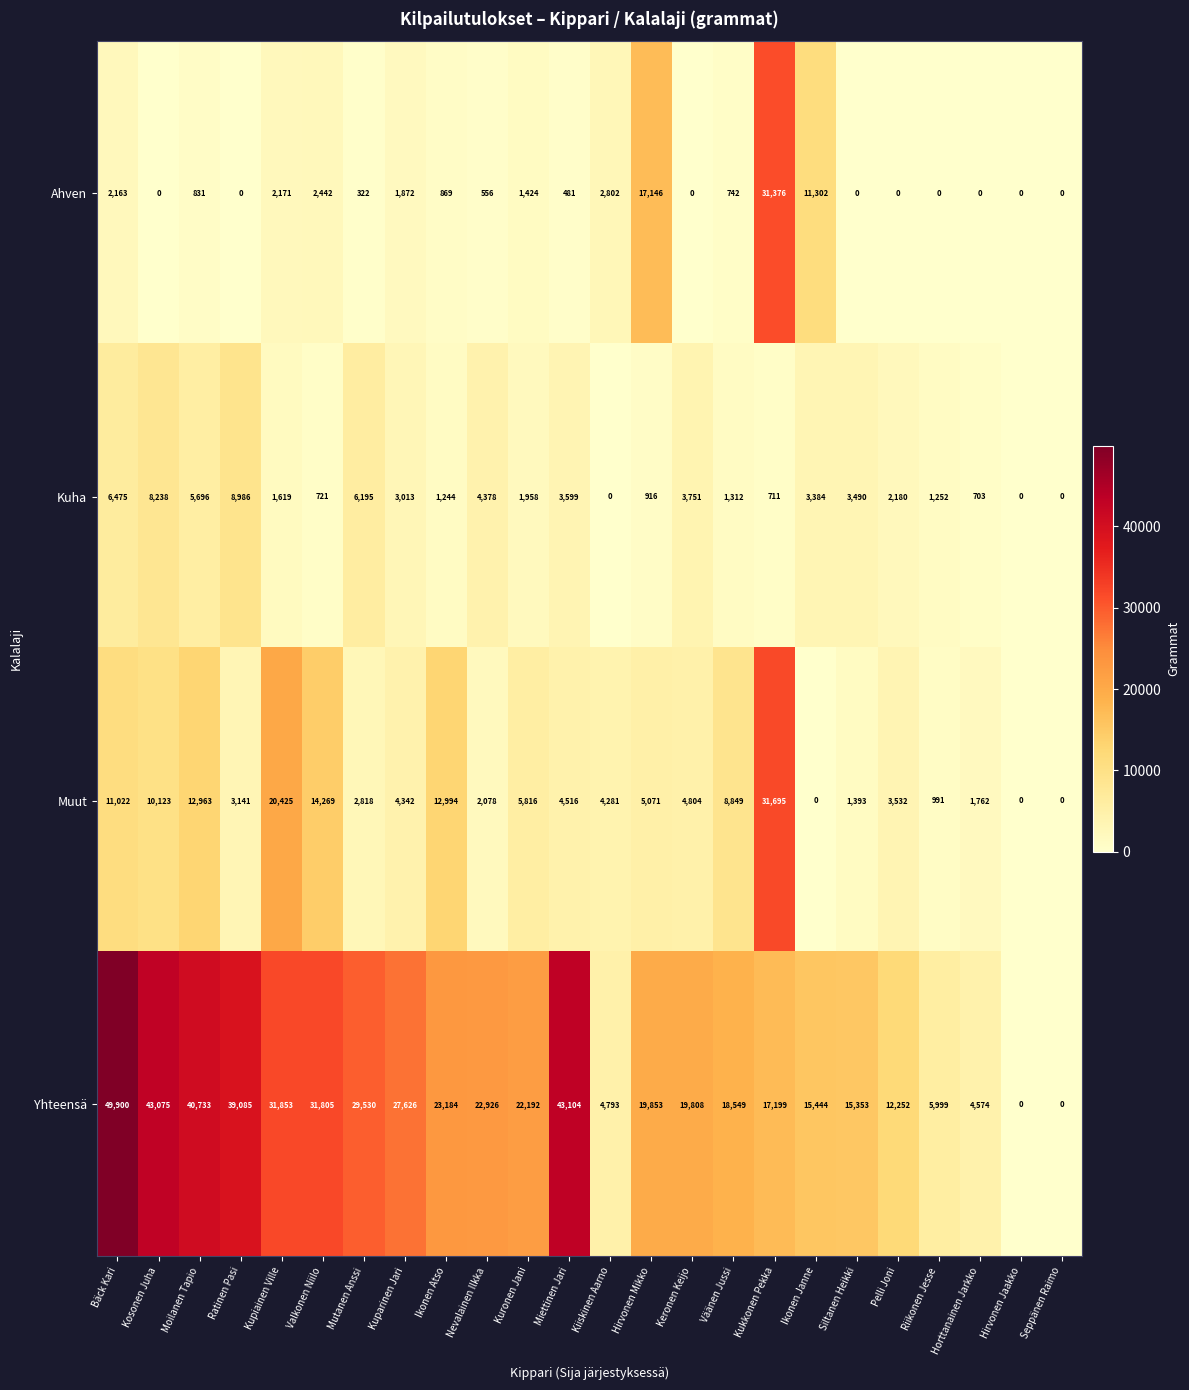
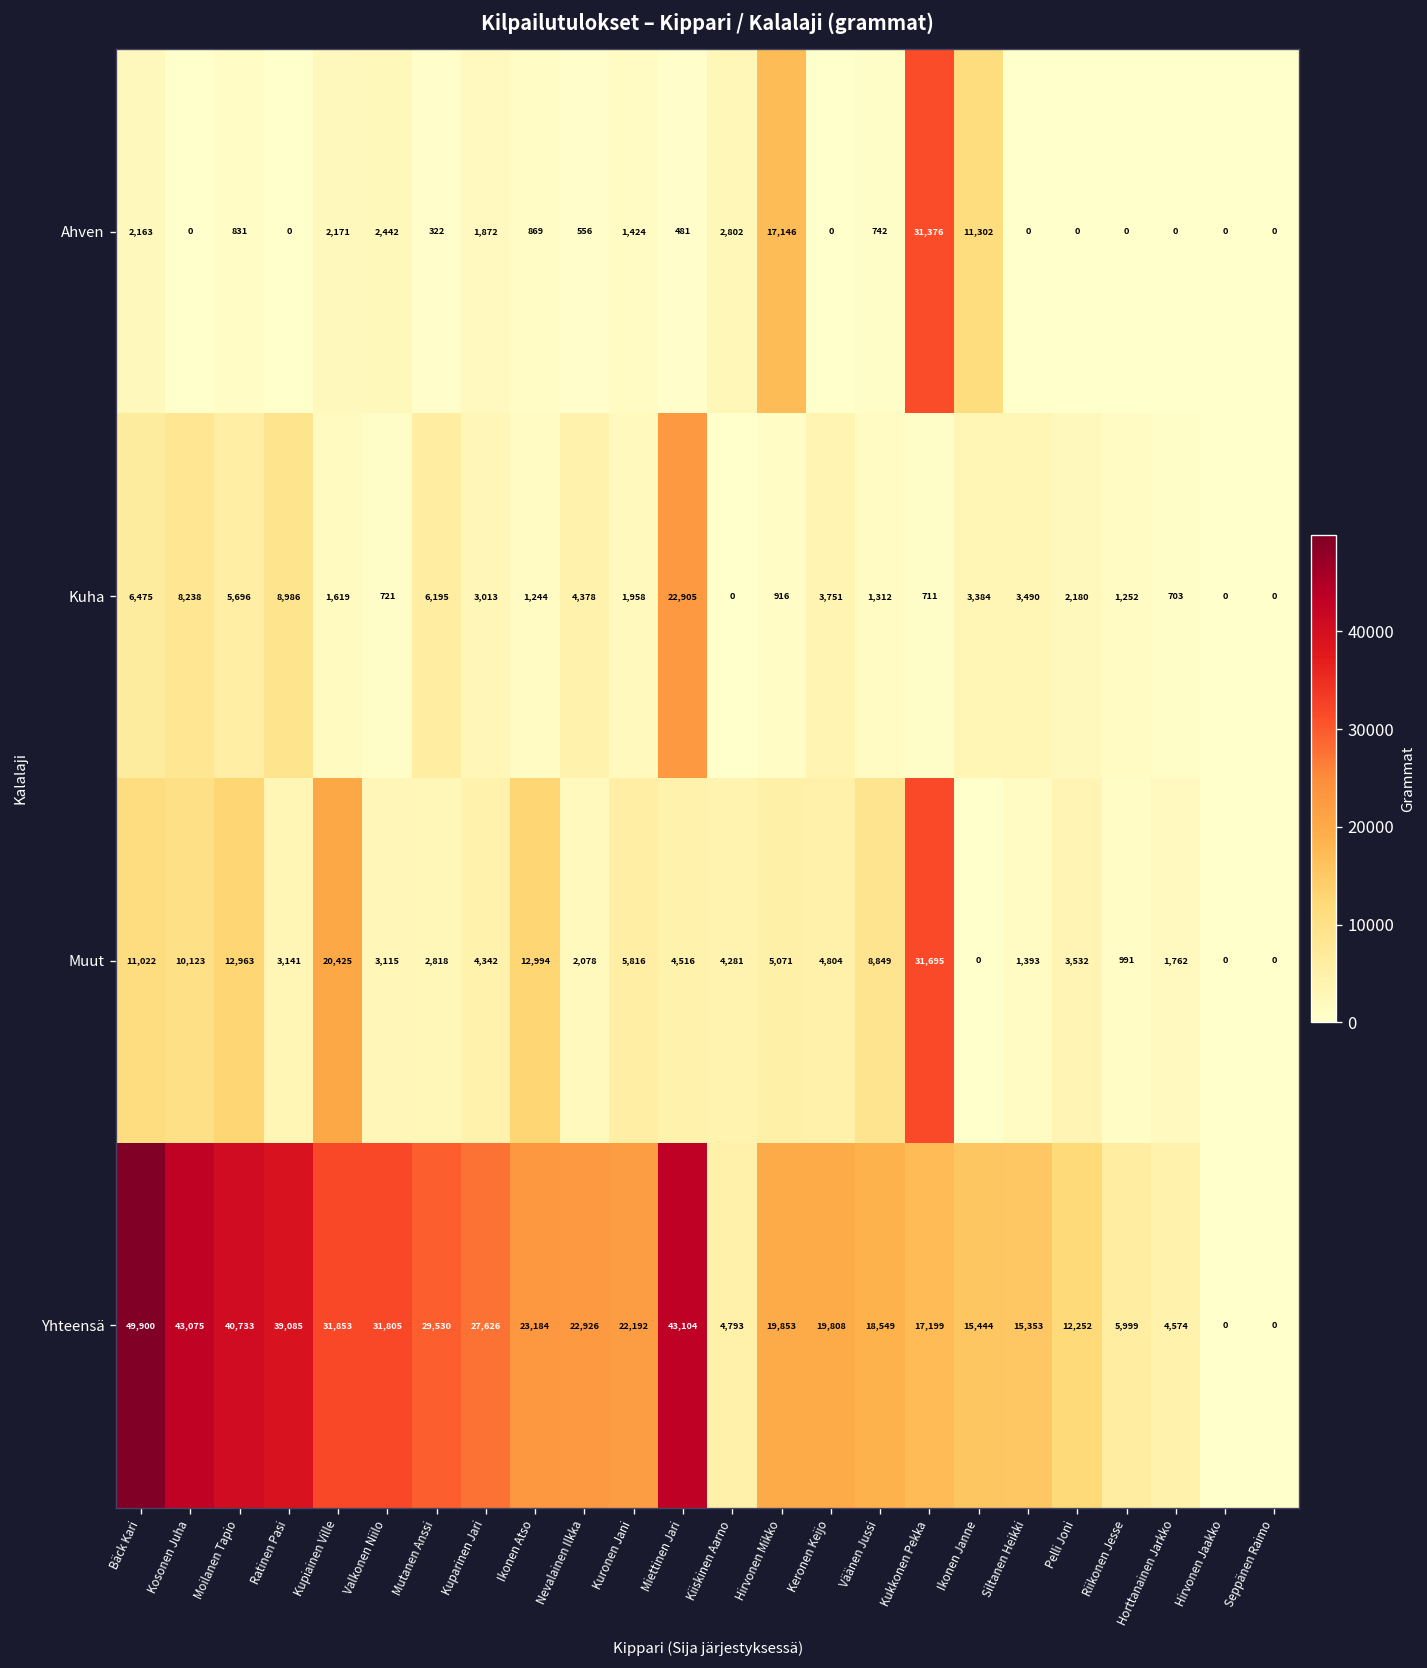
  {
    "Ahven": {
      "Bäck Kari": "2,163",
      "Kosonen Juha": "0",
      "Moilanen Tapio": "831",
      "Ratinen Pasi": "0",
      "Kupiainen Ville": "2,171",
      "Valkonen Niilo": "2,442",
      "Mutanen Anssi": "322",
      "Kuparinen Jari": "1,872",
      "Ikonen Atso": "869",
      "Nevalainen Ilkka": "556",
      "Kuronen Jani": "1,424",
      "Miettinen Jari": "481",
      "Kiiskinen Aarno": "2,802",
      "Hirvonen Mikko": "17,146",
      "Keronen Keijo": "0",
      "Väänen Jussi": "742",
      "Kukkonen Pekka": "31,376",
      "Ikonen Janne": "11,302",
      "Siltanen Heikki": "0",
      "Pelli Joni": "0",
      "Riikonen Jesse": "0",
      "Horttanainen Jarkko": "0",
      "Hirvonen Jaakko": "0",
      "Seppänen Raimo": "0"
    },
    "Kuha": {
      "Bäck Kari": "6,475",
      "Kosonen Juha": "8,238",
      "Moilanen Tapio": "5,696",
      "Ratinen Pasi": "8,986",
      "Kupiainen Ville": "1,619",
      "Valkonen Niilo": "721",
      "Mutanen Anssi": "6,195",
      "Kuparinen Jari": "3,013",
      "Ikonen Atso": "1,244",
      "Nevalainen Ilkka": "4,378",
      "Kuronen Jani": "1,958",
-     "Miettinen Jari": "3,599",
+     "Miettinen Jari": "22,905",
      "Kiiskinen Aarno": "0",
      "Hirvonen Mikko": "916",
      "Keronen Keijo": "3,751",
      "Väänen Jussi": "1,312",
      "Kukkonen Pekka": "711",
      "Ikonen Janne": "3,384",
      "Siltanen Heikki": "3,490",
      "Pelli Joni": "2,180",
      "Riikonen Jesse": "1,252",
      "Horttanainen Jarkko": "703",
      "Hirvonen Jaakko": "0",
      "Seppänen Raimo": "0"
    },
    "Muut": {
      "Bäck Kari": "11,022",
      "Kosonen Juha": "10,123",
      "Moilanen Tapio": "12,963",
      "Ratinen Pasi": "3,141",
      "Kupiainen Ville": "20,425",
-     "Valkonen Niilo": "14,269",
+     "Valkonen Niilo": "3,115",
      "Mutanen Anssi": "2,818",
      "Kuparinen Jari": "4,342",
      "Ikonen Atso": "12,994",
      "Nevalainen Ilkka": "2,078",
      "Kuronen Jani": "5,816",
      "Miettinen Jari": "4,516",
      "Kiiskinen Aarno": "4,281",
      "Hirvonen Mikko": "5,071",
      "Keronen Keijo": "4,804",
      "Väänen Jussi": "8,849",
      "Kukkonen Pekka": "31,695",
      "Ikonen Janne": "0",
      "Siltanen Heikki": "1,393",
      "Pelli Joni": "3,532",
      "Riikonen Jesse": "991",
      "Horttanainen Jarkko": "1,762",
      "Hirvonen Jaakko": "0",
      "Seppänen Raimo": "0"
    },
    "Yhteensä": {
      "Bäck Kari": "49,900",
      "Kosonen Juha": "43,075",
      "Moilanen Tapio": "40,733",
      "Ratinen Pasi": "39,085",
      "Kupiainen Ville": "31,853",
      "Valkonen Niilo": "31,805",
      "Mutanen Anssi": "29,530",
      "Kuparinen Jari": "27,626",
      "Ikonen Atso": "23,184",
      "Nevalainen Ilkka": "22,926",
      "Kuronen Jani": "22,192",
      "Miettinen Jari": "43,104",
      "Kiiskinen Aarno": "4,793",
      "Hirvonen Mikko": "19,853",
      "Keronen Keijo": "19,808",
      "Väänen Jussi": "18,549",
      "Kukkonen Pekka": "17,199",
      "Ikonen Janne": "15,444",
      "Siltanen Heikki": "15,353",
      "Pelli Joni": "12,252",
      "Riikonen Jesse": "5,999",
      "Horttanainen Jarkko": "4,574",
      "Hirvonen Jaakko": "0",
      "Seppänen Raimo": "0"
    }
  }
